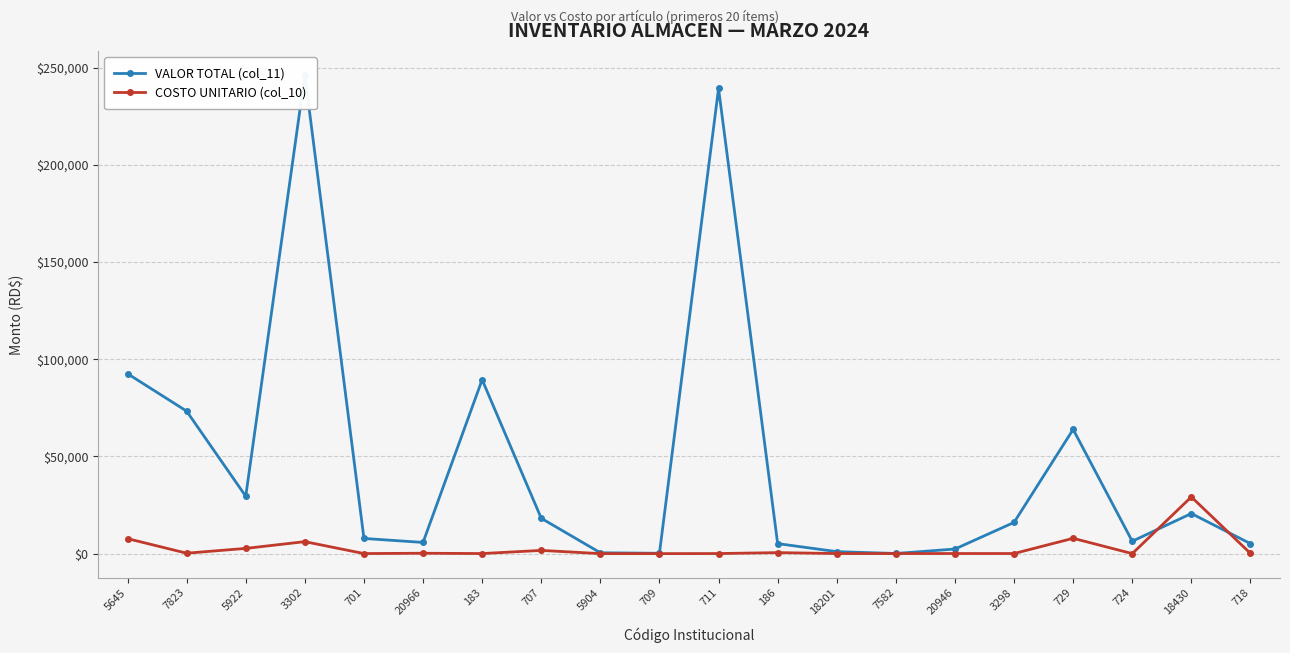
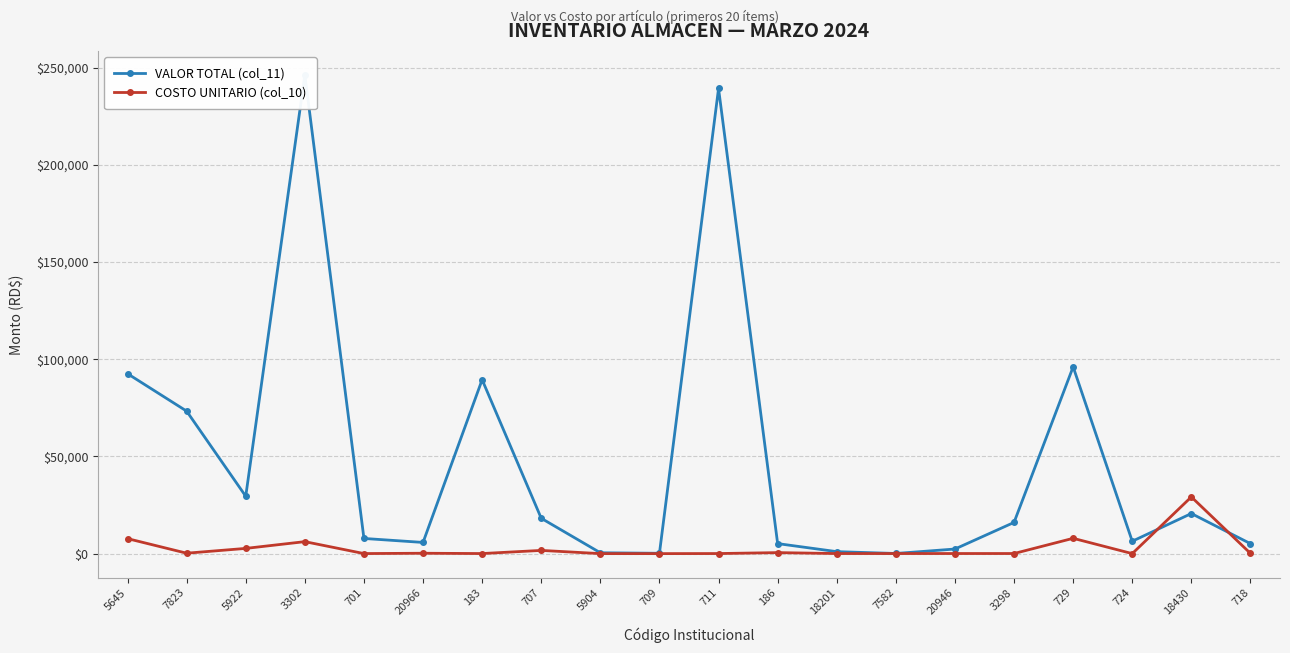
  {
    "VALOR TOTAL (col_11)": {
      "5645": "$93,000",
      "7823": "$73,000",
      "5922": "$30,000",
      "701": "$8,000",
      "20966": "$6,000",
      "183": "$89,000",
      "707": "$18,000",
      "711": "$239,000",
      "186": "$5,000",
      "20946": "$2,000",
      "3298": "$16,000",
-     "729": "$64,000",
+     "729": "$96,000",
      "724": "$6,000",
      "18430": "$21,000",
      "718": "$5,000"
    },
    "COSTO UNITARIO (col_10)": {
      "5645": "$8,000",
      "7823": "$0",
      "5922": "$3,000",
      "3302": "$6,000",
      "701": "$0",
      "20966": "$0",
      "183": "$0",
      "707": "$2,000",
      "711": "$0",
      "186": "$1,000",
      "20946": "$0",
      "3298": "$0",
      "729": "$8,000",
      "724": "$0",
      "18430": "$29,000",
      "718": "$0"
    }
  }
